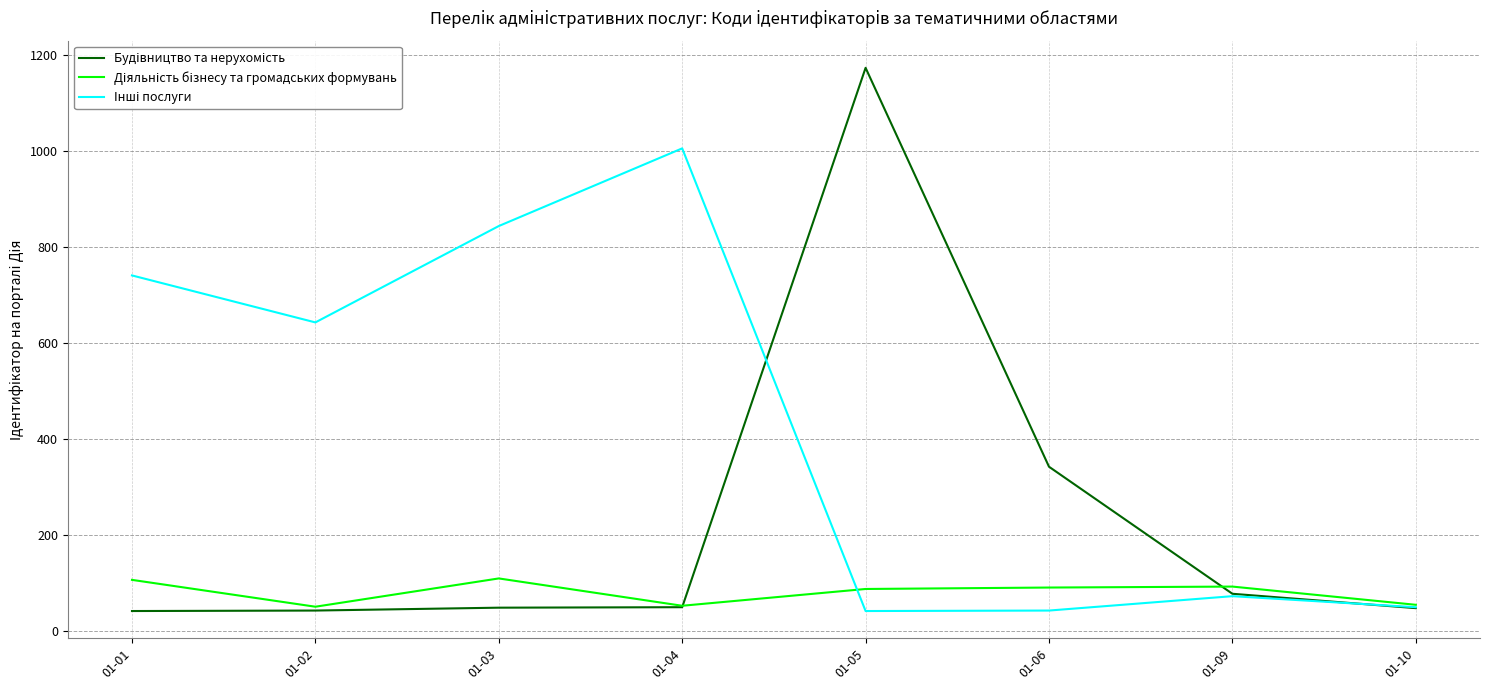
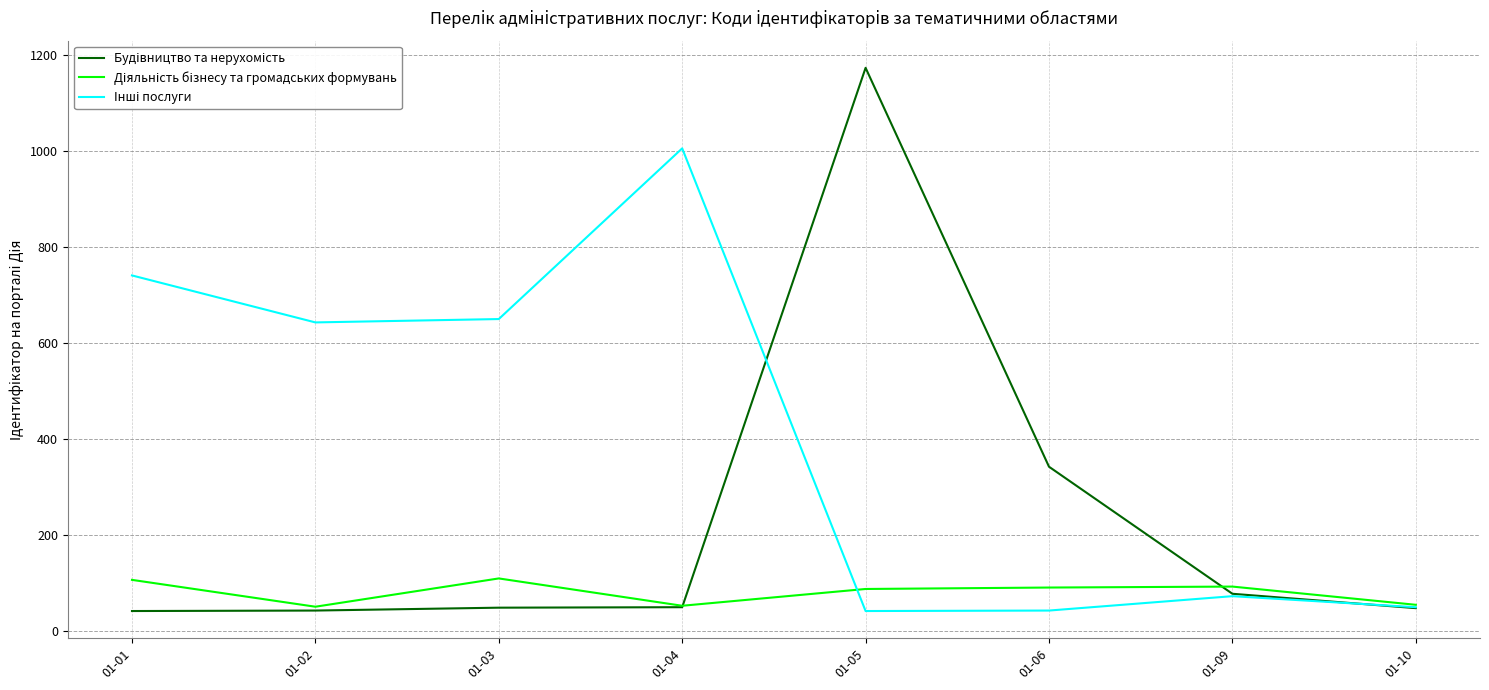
  {
    "Будівництво та нерухомість": {
      "01-01": 40,
      "01-02": 40,
      "01-03": 50,
      "01-05": 1170,
      "01-06": 340
    },
    "Діяльність бізнесу та громадських формувань": {
      "01-01": 110,
      "01-02": 50,
      "01-03": 110,
      "01-05": 90,
      "01-06": 90,
      "01-09": 90
    },
    "Інші послуги": {
      "01-01": 740,
      "01-02": 640,
-     "01-03": 840,
+     "01-03": 650,
      "01-04": 1010,
      "01-05": 40,
      "01-06": 40
    }
  }
